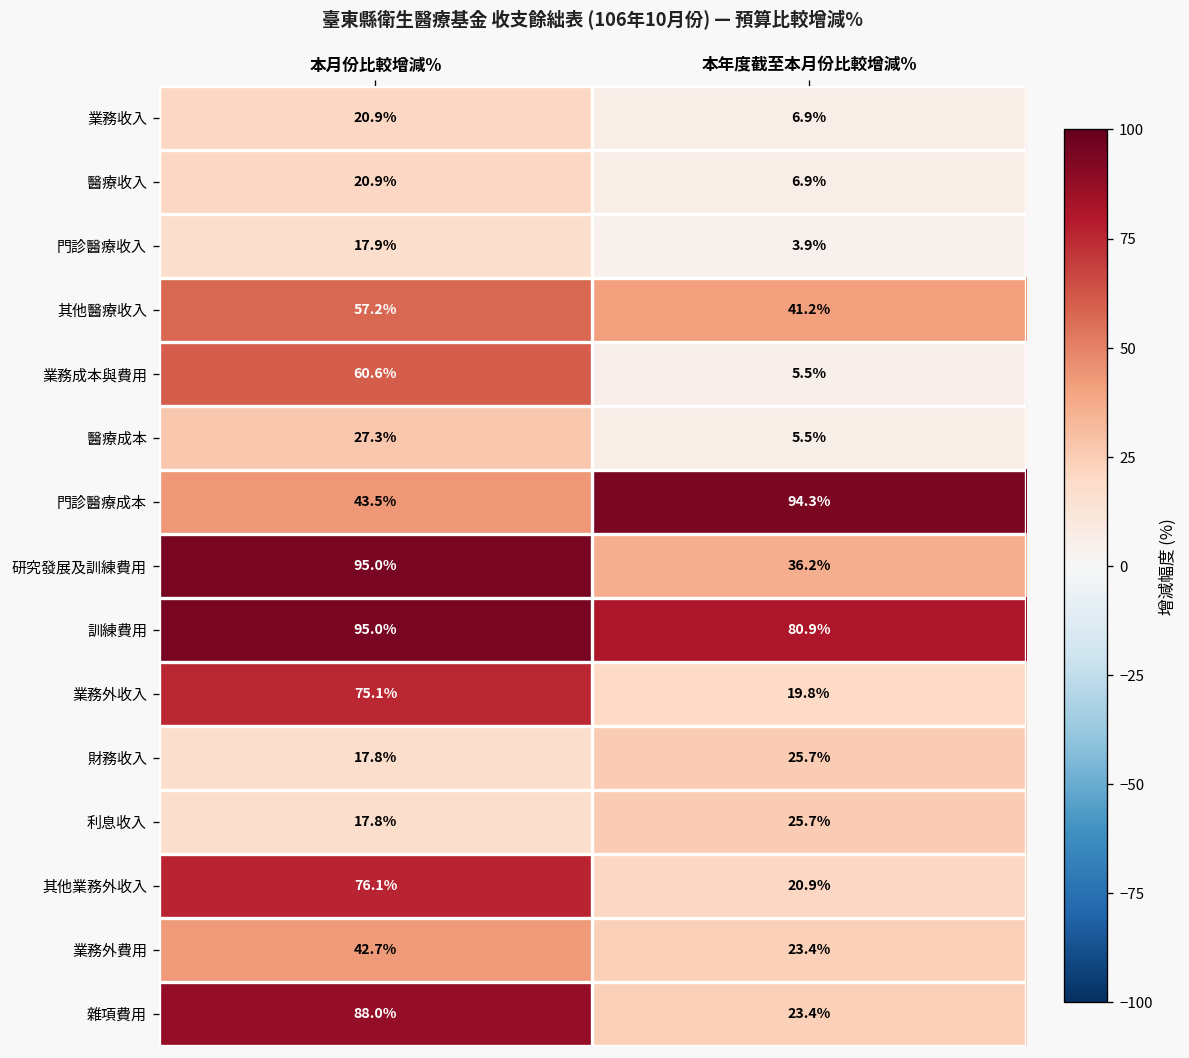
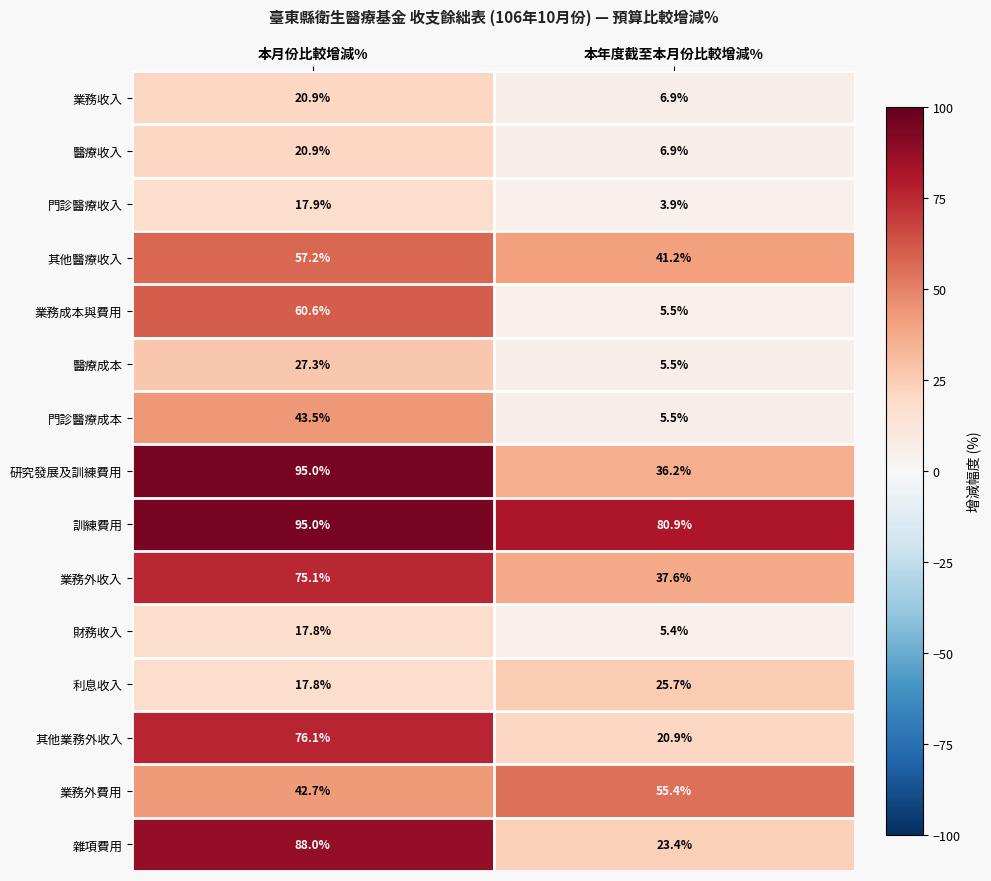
  {
    "業務收入": {
      "本月份比較增減%": "20.9%",
      "本年度截至本月份比較增減%": "6.9%"
    },
    "醫療收入": {
      "本月份比較增減%": "20.9%",
      "本年度截至本月份比較增減%": "6.9%"
    },
    "門診醫療收入": {
      "本月份比較增減%": "17.9%",
      "本年度截至本月份比較增減%": "3.9%"
    },
    "其他醫療收入": {
      "本月份比較增減%": "57.2%",
      "本年度截至本月份比較增減%": "41.2%"
    },
    "業務成本與費用": {
      "本月份比較增減%": "60.6%",
      "本年度截至本月份比較增減%": "5.5%"
    },
    "醫療成本": {
      "本月份比較增減%": "27.3%",
      "本年度截至本月份比較增減%": "5.5%"
    },
    "門診醫療成本": {
      "本月份比較增減%": "43.5%",
-     "本年度截至本月份比較增減%": "94.3%"
+     "本年度截至本月份比較增減%": "5.5%"
    },
    "研究發展及訓練費用": {
      "本月份比較增減%": "95.0%",
      "本年度截至本月份比較增減%": "36.2%"
    },
    "訓練費用": {
      "本月份比較增減%": "95.0%",
      "本年度截至本月份比較增減%": "80.9%"
    },
    "業務外收入": {
      "本月份比較增減%": "75.1%",
-     "本年度截至本月份比較增減%": "19.8%"
+     "本年度截至本月份比較增減%": "37.6%"
    },
    "財務收入": {
      "本月份比較增減%": "17.8%",
-     "本年度截至本月份比較增減%": "25.7%"
+     "本年度截至本月份比較增減%": "5.4%"
    },
    "利息收入": {
      "本月份比較增減%": "17.8%",
      "本年度截至本月份比較增減%": "25.7%"
    },
    "其他業務外收入": {
      "本月份比較增減%": "76.1%",
      "本年度截至本月份比較增減%": "20.9%"
    },
    "業務外費用": {
      "本月份比較增減%": "42.7%",
-     "本年度截至本月份比較增減%": "23.4%"
+     "本年度截至本月份比較增減%": "55.4%"
    },
    "雜項費用": {
      "本月份比較增減%": "88.0%",
      "本年度截至本月份比較增減%": "23.4%"
    }
  }
